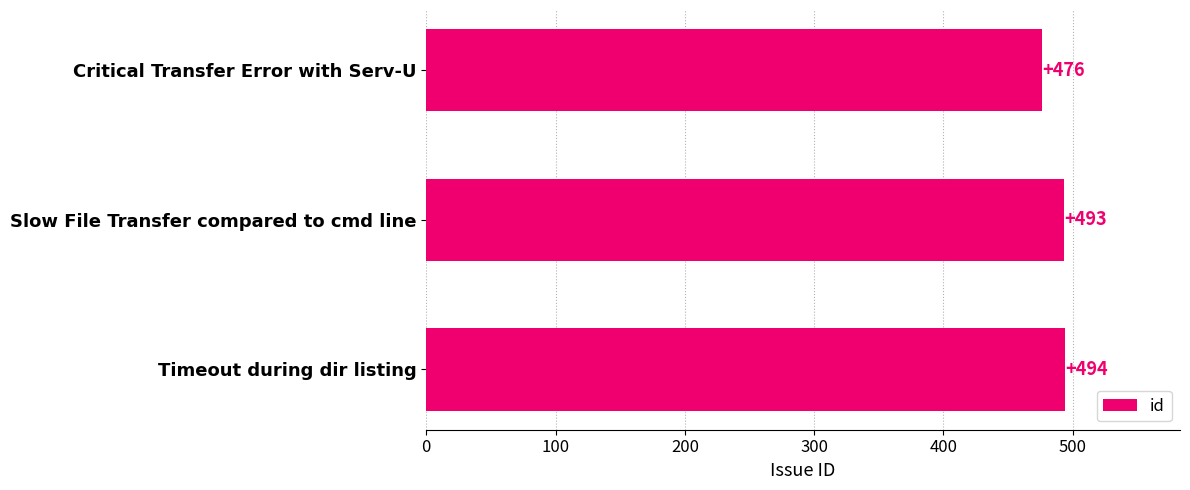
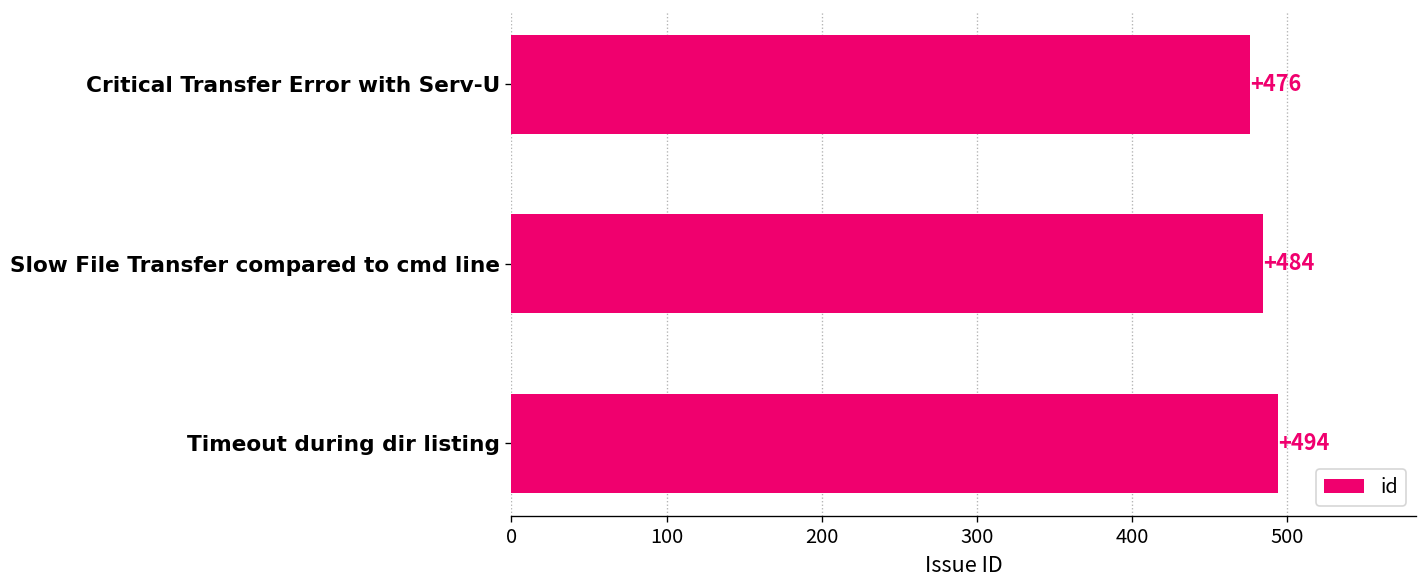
  {
    "Critical Transfer Error with Serv-U": "+476",
-   "Slow File Transfer compared to cmd line": "+493",
+   "Slow File Transfer compared to cmd line": "+484",
    "Timeout during dir listing": "+494"
  }
